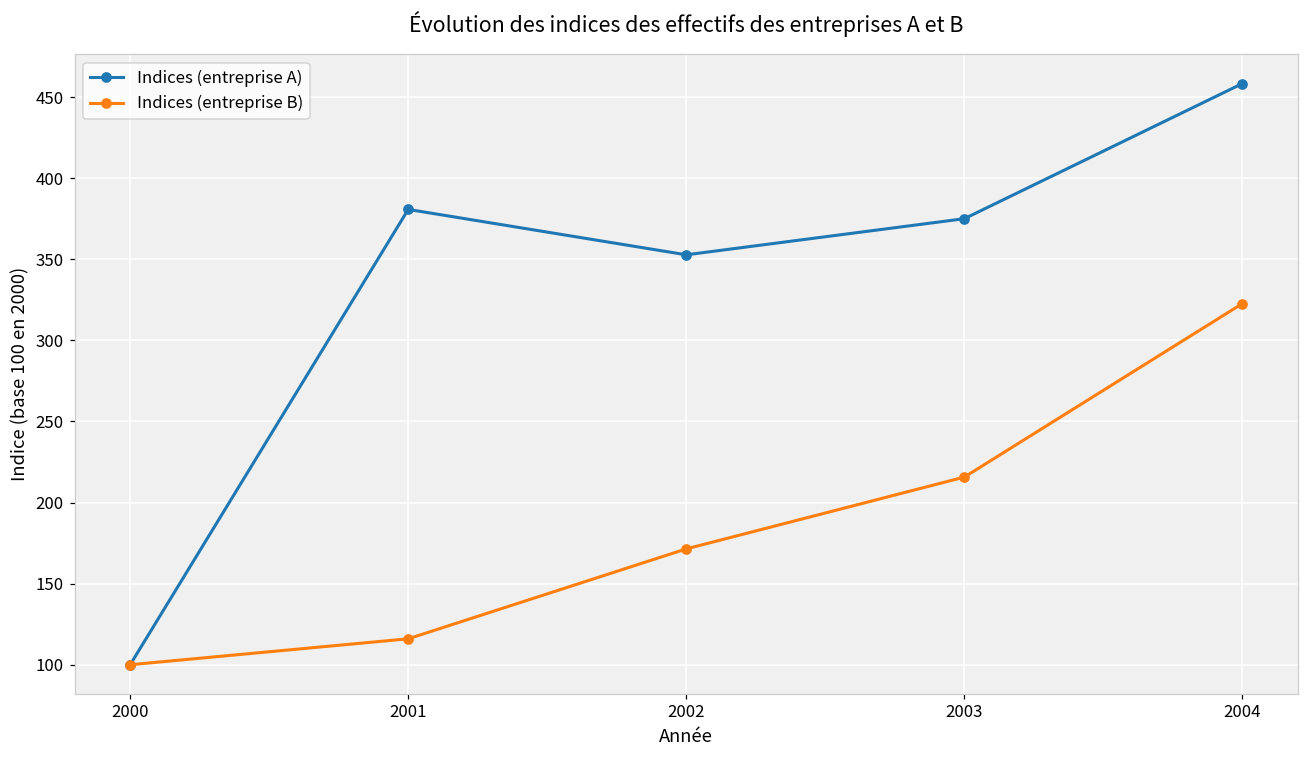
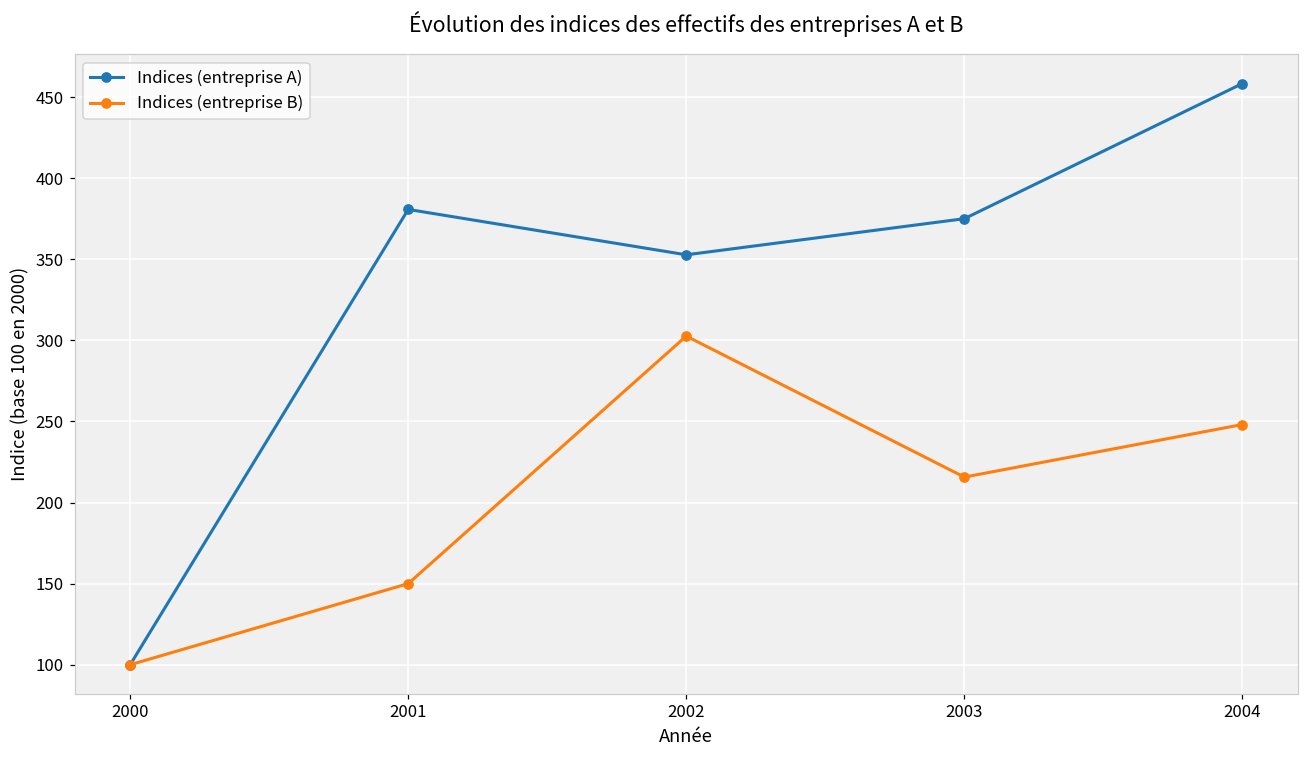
  {
    "Indices (entreprise A)": {
      "2001": 381,
      "2002": 353,
      "2003": 375,
      "2004": 458
    },
    "Indices (entreprise B)": {
-     "2001": 116,
-     "2002": 171,
+     "2001": 150,
+     "2002": 303,
      "2003": 216,
-     "2004": 323
+     "2004": 248
    }
  }
